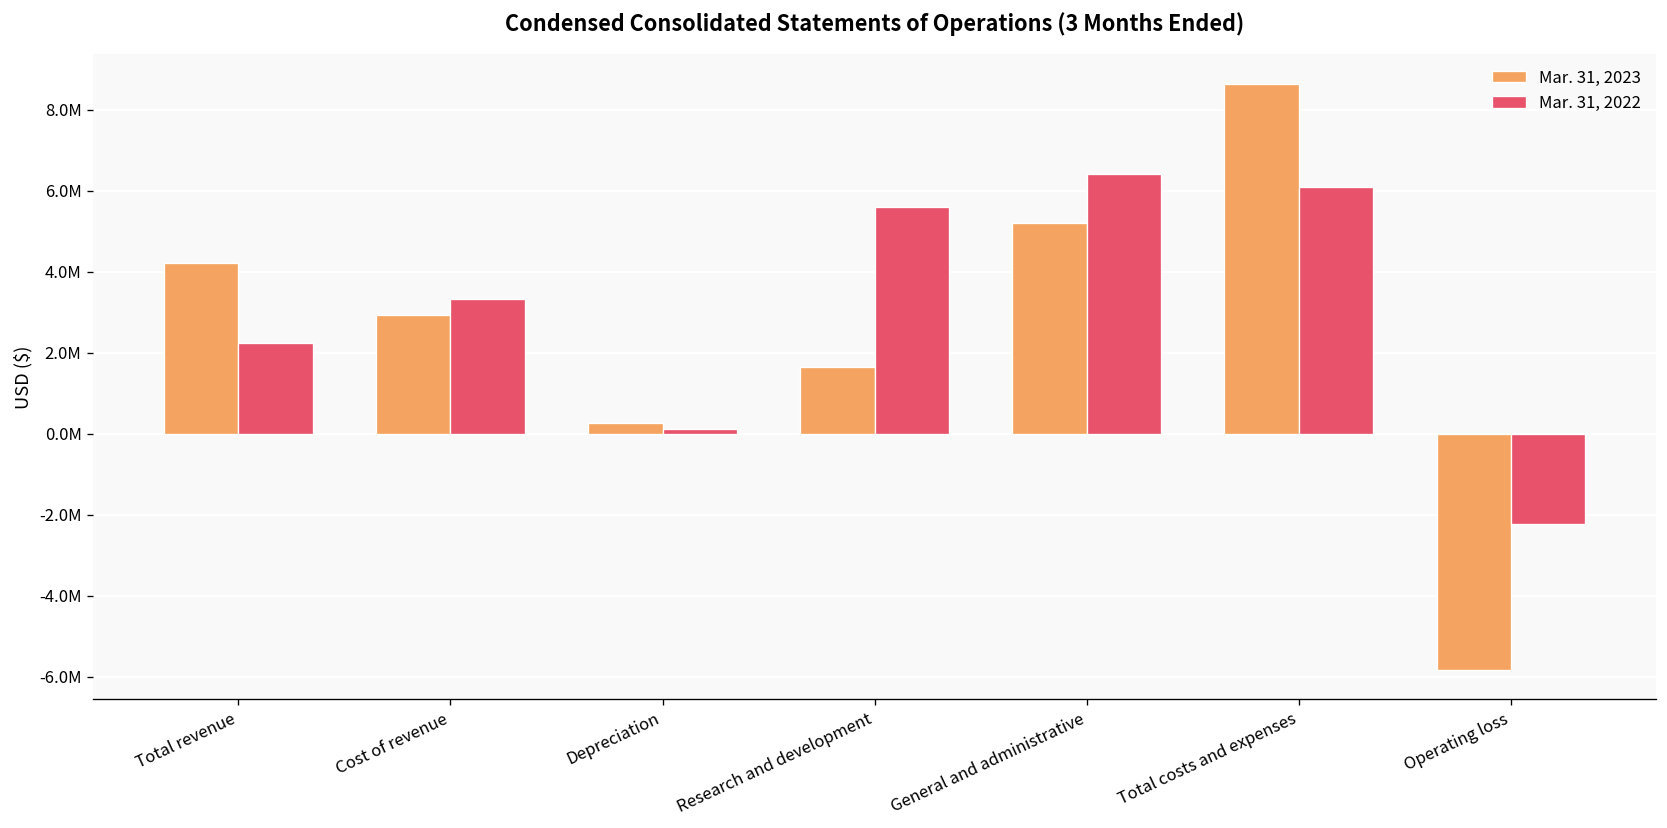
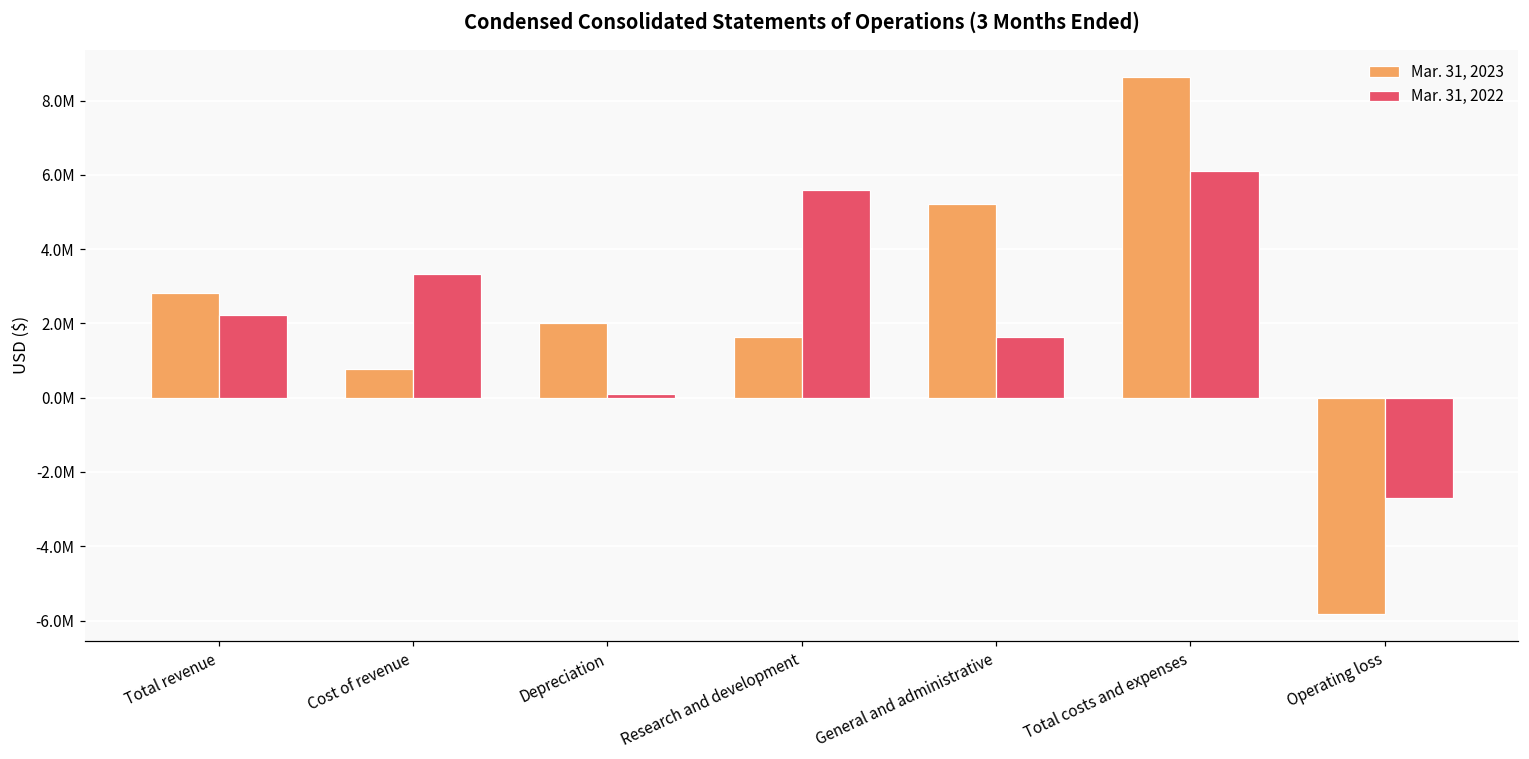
  {
    "Mar. 31, 2023": {
-     "Total revenue": 4200000,
-     "Cost of revenue": 2900000,
-     "Depreciation": 300000,
+     "Total revenue": 2800000,
+     "Cost of revenue": 800000,
+     "Depreciation": 2000000,
      "Research and development": 1600000,
      "General and administrative": 5200000,
      "Total costs and expenses": 8600000,
      "Operating loss": -5800000
    },
    "Mar. 31, 2022": {
      "Total revenue": 2200000,
      "Cost of revenue": 3300000,
      "Depreciation": 100000,
      "Research and development": 5600000,
-     "General and administrative": 6400000,
+     "General and administrative": 1600000,
      "Total costs and expenses": 6100000,
-     "Operating loss": -2200000
+     "Operating loss": -2700000
    }
  }
